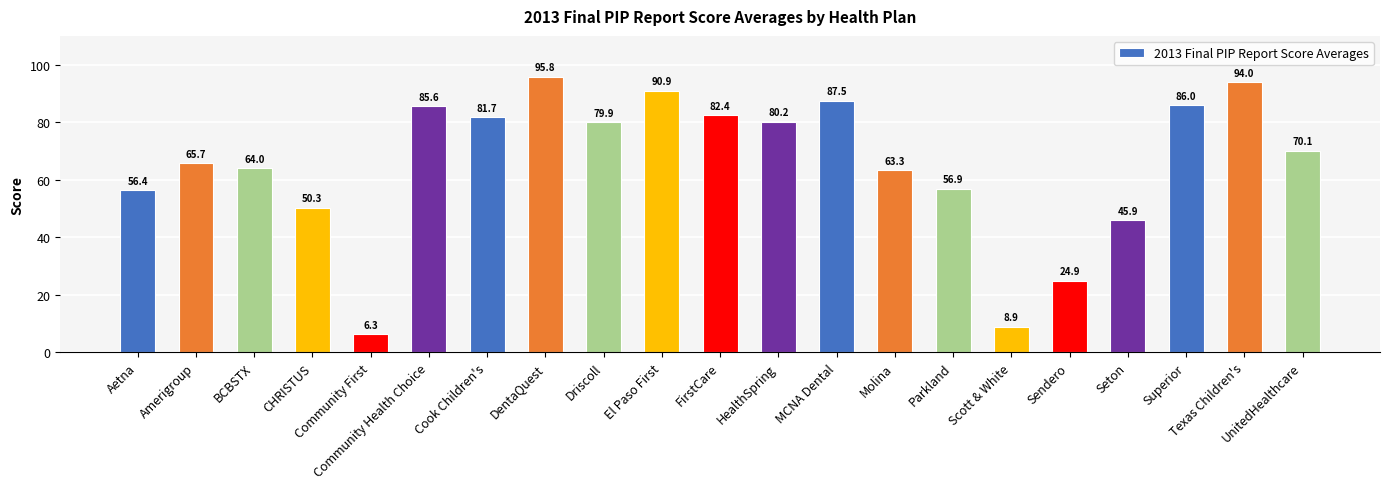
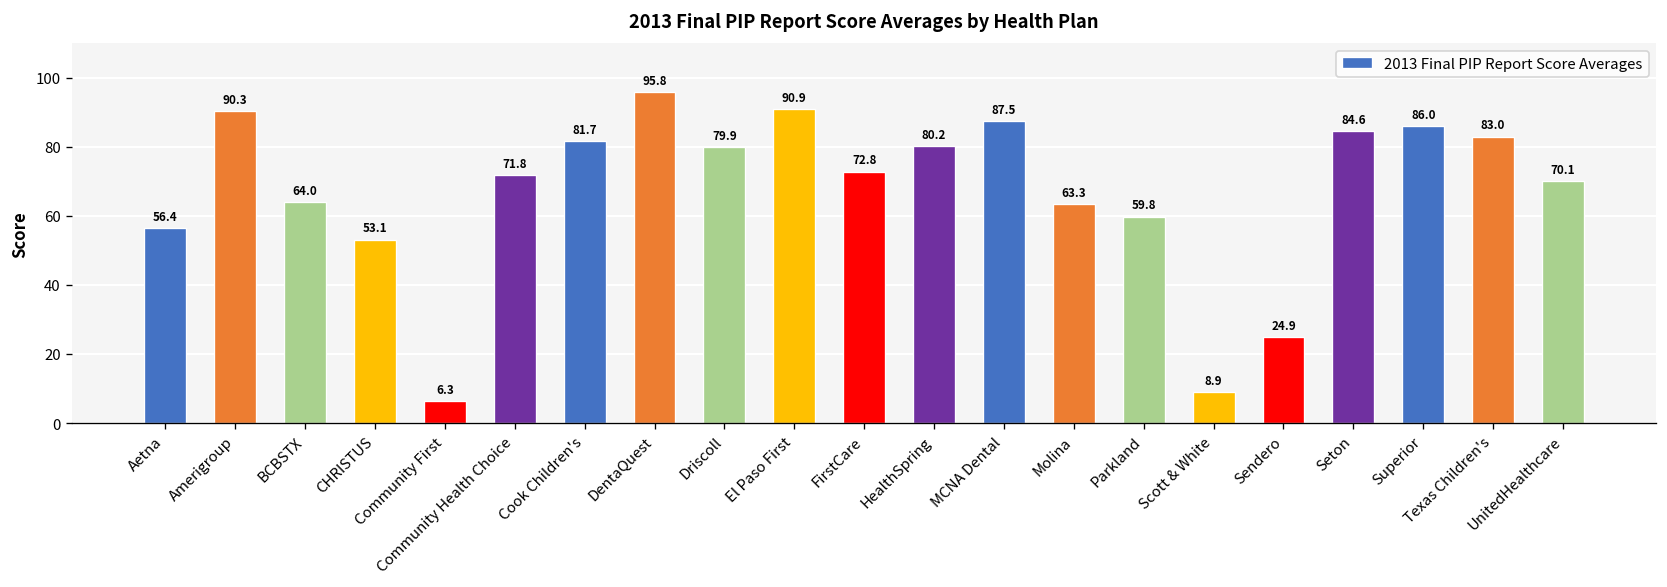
  {
    "Aetna": 56.4,
-   "Amerigroup": 65.7,
+   "Amerigroup": 90.3,
    "BCBSTX": 64.0,
-   "CHRISTUS": 50.3,
+   "CHRISTUS": 53.1,
    "Community First": 6.3,
-   "Community Health Choice": 85.6,
+   "Community Health Choice": 71.8,
    "Cook Children's": 81.7,
    "DentaQuest": 95.8,
    "Driscoll": 79.9,
    "El Paso First": 90.9,
-   "FirstCare": 82.4,
+   "FirstCare": 72.8,
    "HealthSpring": 80.2,
    "MCNA Dental": 87.5,
    "Molina": 63.3,
-   "Parkland": 56.9,
+   "Parkland": 59.8,
    "Scott & White": 8.9,
    "Sendero": 24.9,
-   "Seton": 45.9,
+   "Seton": 84.6,
    "Superior": 86.0,
-   "Texas Children's": 94.0,
+   "Texas Children's": 83.0,
    "UnitedHealthcare": 70.1
  }
